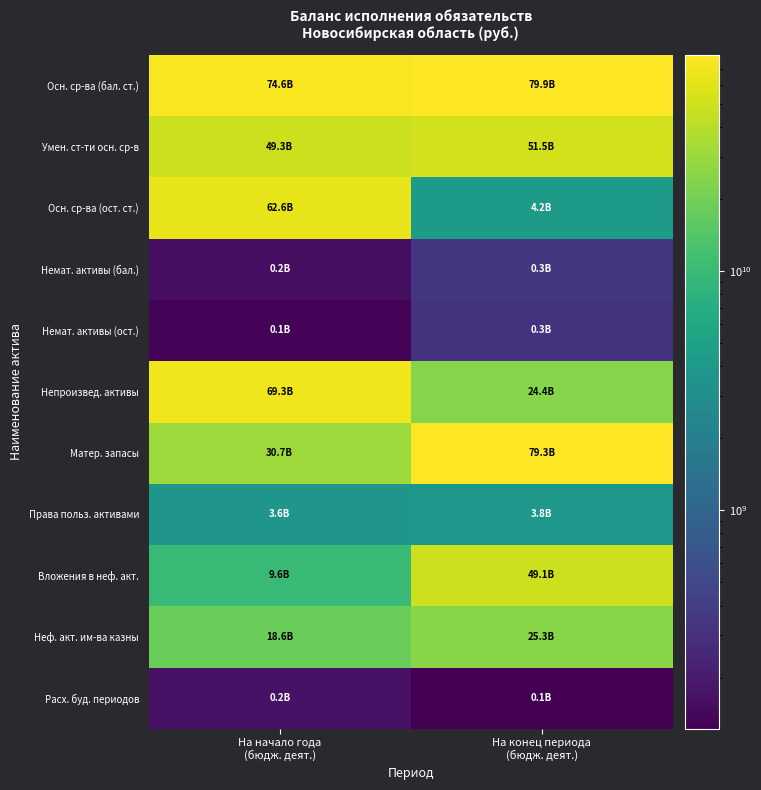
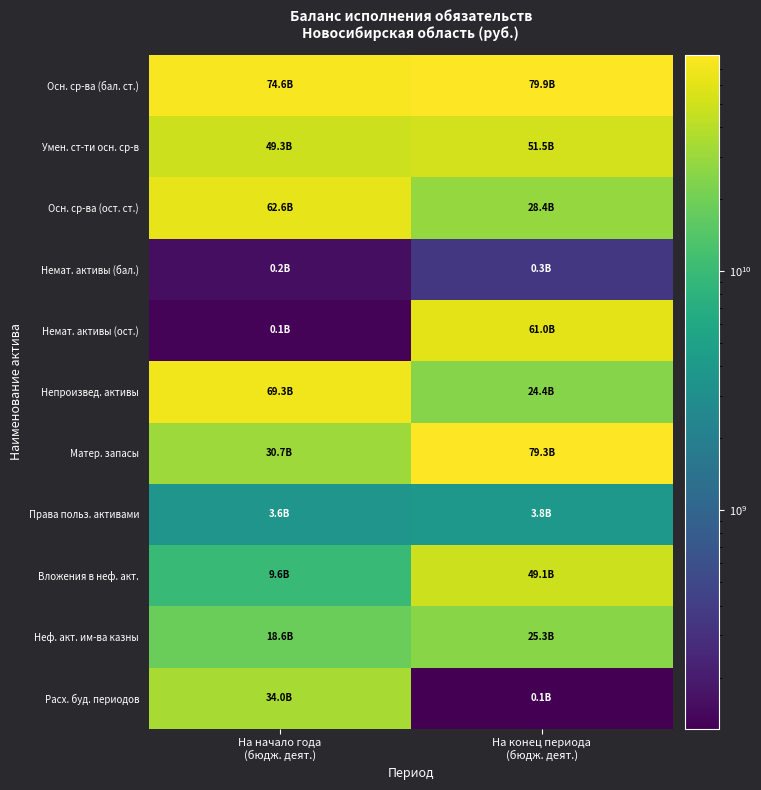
  {
    "Осн. ср-ва (бал. ст.)": {
      "На начало года (бюдж. деят.)": "74.6B",
      "На конец периода (бюдж. деят.)": "79.9B"
    },
    "Умен. ст-ти осн. ср-в": {
      "На начало года (бюдж. деят.)": "49.3B",
      "На конец периода (бюдж. деят.)": "51.5B"
    },
    "Осн. ср-ва (ост. ст.)": {
      "На начало года (бюдж. деят.)": "62.6B",
-     "На конец периода (бюдж. деят.)": "4.2B"
+     "На конец периода (бюдж. деят.)": "28.4B"
    },
    "Немат. активы (бал.)": {
      "На начало года (бюдж. деят.)": "0.2B",
      "На конец периода (бюдж. деят.)": "0.3B"
    },
    "Немат. активы (ост.)": {
      "На начало года (бюдж. деят.)": "0.1B",
-     "На конец периода (бюдж. деят.)": "0.3B"
+     "На конец периода (бюдж. деят.)": "61.0B"
    },
    "Непроизвед. активы": {
      "На начало года (бюдж. деят.)": "69.3B",
      "На конец периода (бюдж. деят.)": "24.4B"
    },
    "Матер. запасы": {
      "На начало года (бюдж. деят.)": "30.7B",
      "На конец периода (бюдж. деят.)": "79.3B"
    },
    "Права польз. активами": {
      "На начало года (бюдж. деят.)": "3.6B",
      "На конец периода (бюдж. деят.)": "3.8B"
    },
    "Вложения в неф. акт.": {
      "На начало года (бюдж. деят.)": "9.6B",
      "На конец периода (бюдж. деят.)": "49.1B"
    },
    "Неф. акт. им-ва казны": {
      "На начало года (бюдж. деят.)": "18.6B",
      "На конец периода (бюдж. деят.)": "25.3B"
    },
    "Расх. буд. периодов": {
-     "На начало года (бюдж. деят.)": "0.2B",
+     "На начало года (бюдж. деят.)": "34.0B",
      "На конец периода (бюдж. деят.)": "0.1B"
    }
  }
